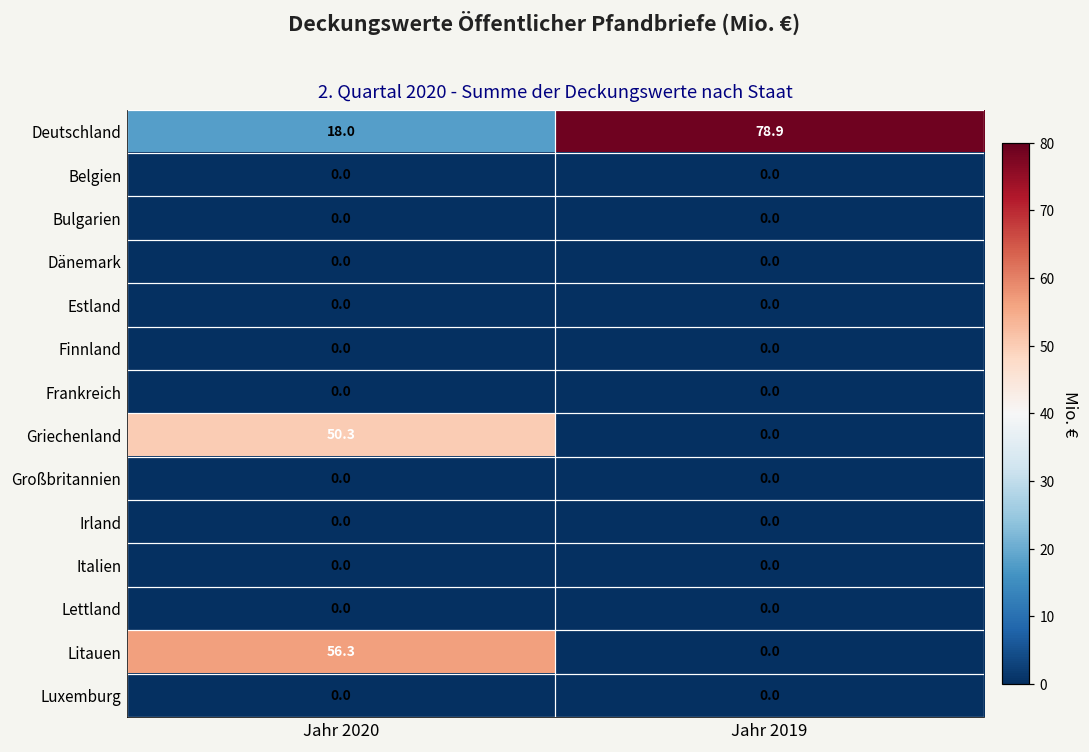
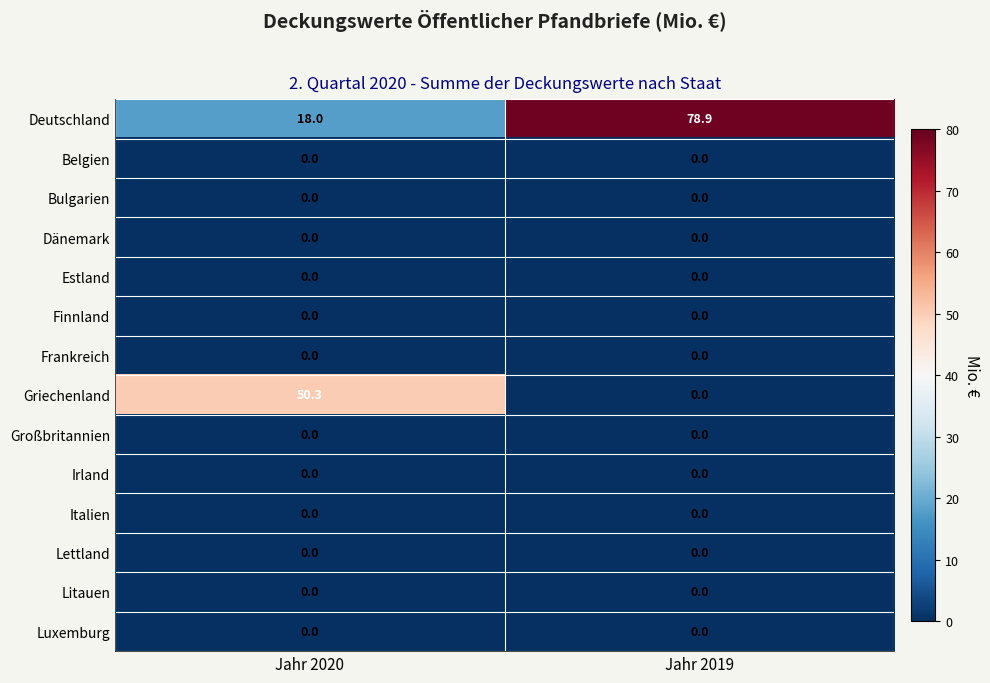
  {
    "Deutschland": {
      "Jahr 2020": 18.0,
      "Jahr 2019": 78.9
    },
    "Belgien": {
      "Jahr 2020": 0.0,
      "Jahr 2019": 0.0
    },
    "Bulgarien": {
      "Jahr 2020": 0.0,
      "Jahr 2019": 0.0
    },
    "Dänemark": {
      "Jahr 2020": 0.0,
      "Jahr 2019": 0.0
    },
    "Estland": {
      "Jahr 2020": 0.0,
      "Jahr 2019": 0.0
    },
    "Finnland": {
      "Jahr 2020": 0.0,
      "Jahr 2019": 0.0
    },
    "Frankreich": {
      "Jahr 2020": 0.0,
      "Jahr 2019": 0.0
    },
    "Griechenland": {
      "Jahr 2020": 50.3,
      "Jahr 2019": 0.0
    },
    "Großbritannien": {
      "Jahr 2020": 0.0,
      "Jahr 2019": 0.0
    },
    "Irland": {
      "Jahr 2020": 0.0,
      "Jahr 2019": 0.0
    },
    "Italien": {
      "Jahr 2020": 0.0,
      "Jahr 2019": 0.0
    },
    "Lettland": {
      "Jahr 2020": 0.0,
      "Jahr 2019": 0.0
    },
    "Litauen": {
-     "Jahr 2020": 56.3,
+     "Jahr 2020": 0.0,
      "Jahr 2019": 0.0
    },
    "Luxemburg": {
      "Jahr 2020": 0.0,
      "Jahr 2019": 0.0
    }
  }
